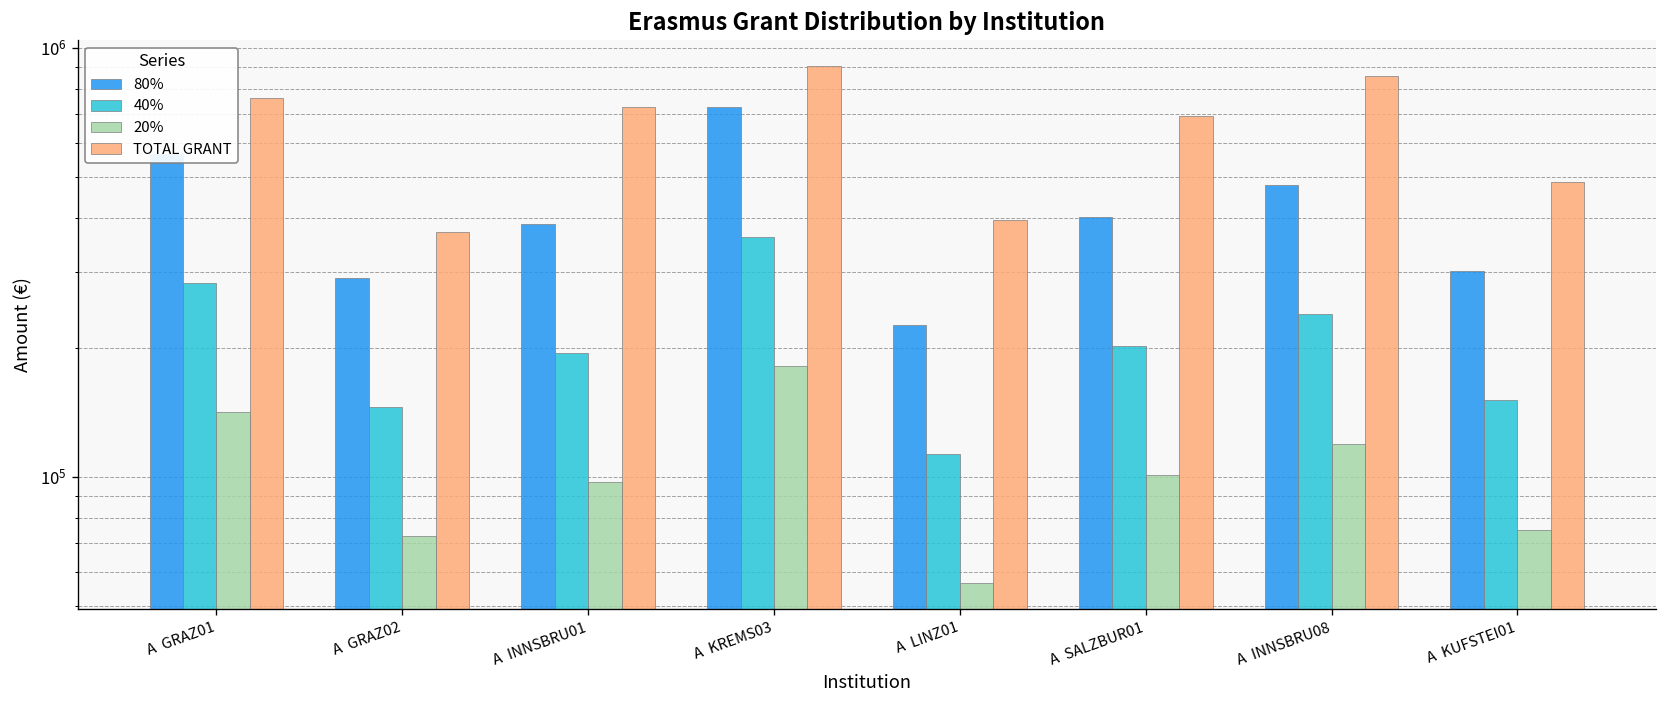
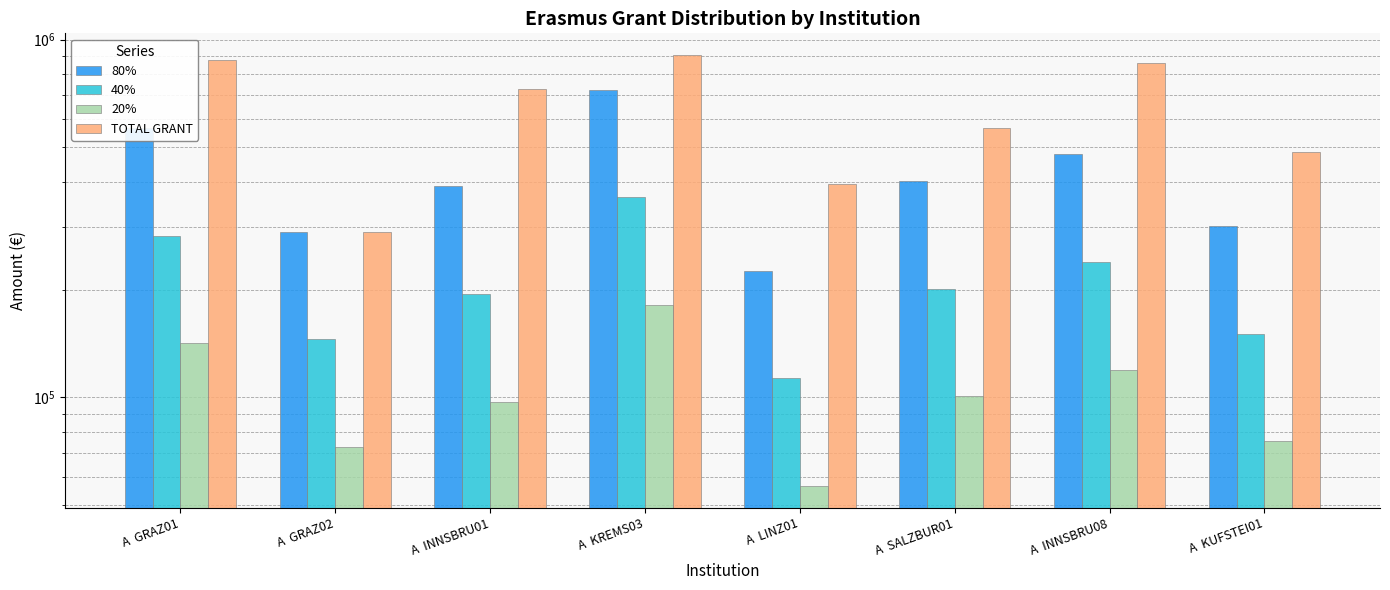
  {
    "20%": {
      "A GRAZ01": 142000,
      "A GRAZ02": 73000,
      "A INNSBRU01": 97000,
      "A KREMS03": 180000,
      "A LINZ01": 56000,
      "A SALZBUR01": 101000,
      "A INNSBRU08": 119000,
      "A KUFSTEI01": 75000
    },
    "TOTAL GRANT": {
-     "A GRAZ01": 760000,
-     "A GRAZ02": 370000,
+     "A GRAZ01": 880000,
+     "A GRAZ02": 290000,
      "A INNSBRU01": 730000,
      "A KREMS03": 910000,
      "A LINZ01": 400000,
-     "A SALZBUR01": 690000,
+     "A SALZBUR01": 570000,
      "A INNSBRU08": 860000,
      "A KUFSTEI01": 490000
    }
  }
